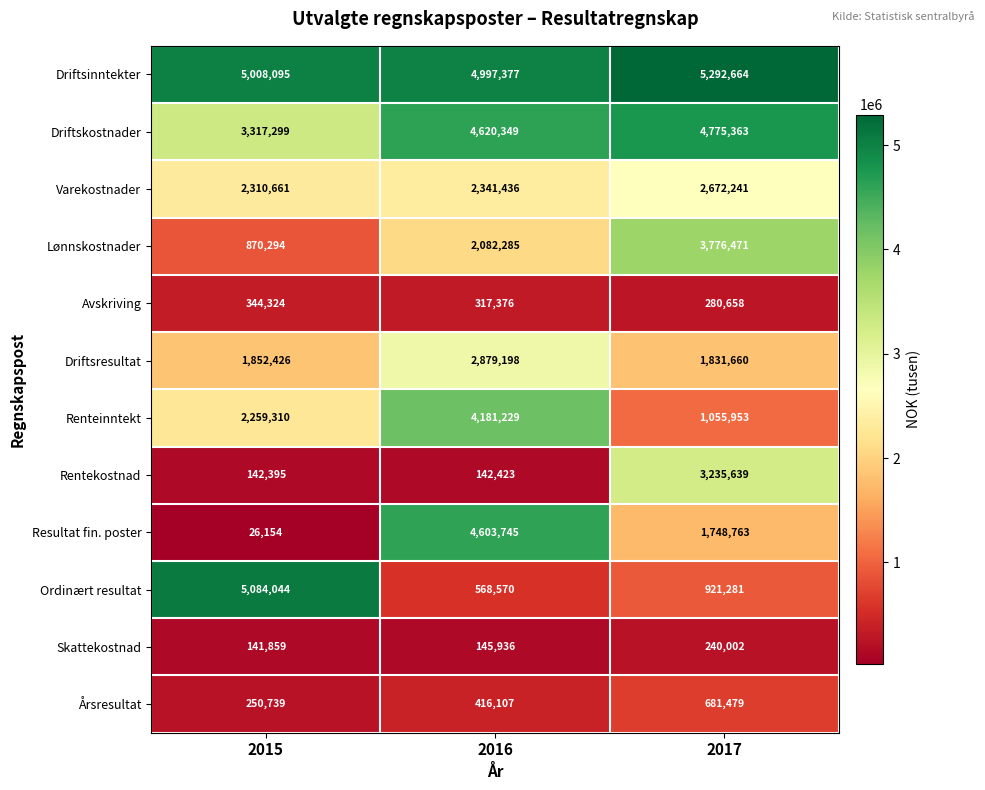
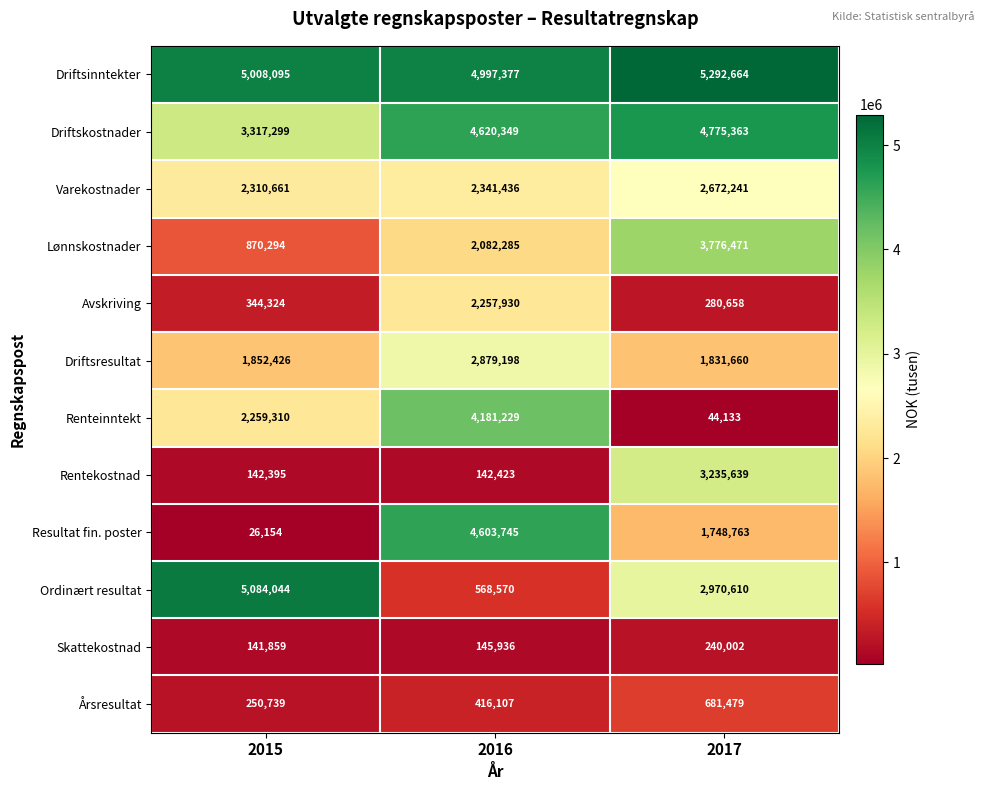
  {
    "Driftsinntekter": {
      "2015": "5,008,095",
      "2016": "4,997,377",
      "2017": "5,292,664"
    },
    "Driftskostnader": {
      "2015": "3,317,299",
      "2016": "4,620,349",
      "2017": "4,775,363"
    },
    "Varekostnader": {
      "2015": "2,310,661",
      "2016": "2,341,436",
      "2017": "2,672,241"
    },
    "Lønnskostnader": {
      "2015": "870,294",
      "2016": "2,082,285",
      "2017": "3,776,471"
    },
    "Avskriving": {
      "2015": "344,324",
-     "2016": "317,376",
+     "2016": "2,257,930",
      "2017": "280,658"
    },
    "Driftsresultat": {
      "2015": "1,852,426",
      "2016": "2,879,198",
      "2017": "1,831,660"
    },
    "Renteinntekt": {
      "2015": "2,259,310",
      "2016": "4,181,229",
-     "2017": "1,055,953"
+     "2017": "44,133"
    },
    "Rentekostnad": {
      "2015": "142,395",
      "2016": "142,423",
      "2017": "3,235,639"
    },
    "Resultat fin. poster": {
      "2015": "26,154",
      "2016": "4,603,745",
      "2017": "1,748,763"
    },
    "Ordinært resultat": {
      "2015": "5,084,044",
      "2016": "568,570",
-     "2017": "921,281"
+     "2017": "2,970,610"
    },
    "Skattekostnad": {
      "2015": "141,859",
      "2016": "145,936",
      "2017": "240,002"
    },
    "Årsresultat": {
      "2015": "250,739",
      "2016": "416,107",
      "2017": "681,479"
    }
  }
